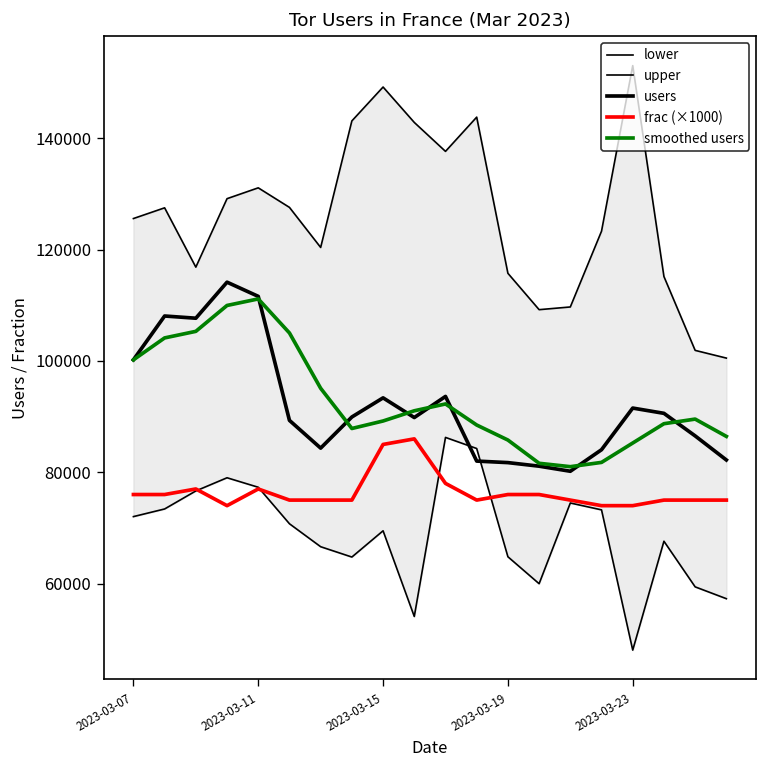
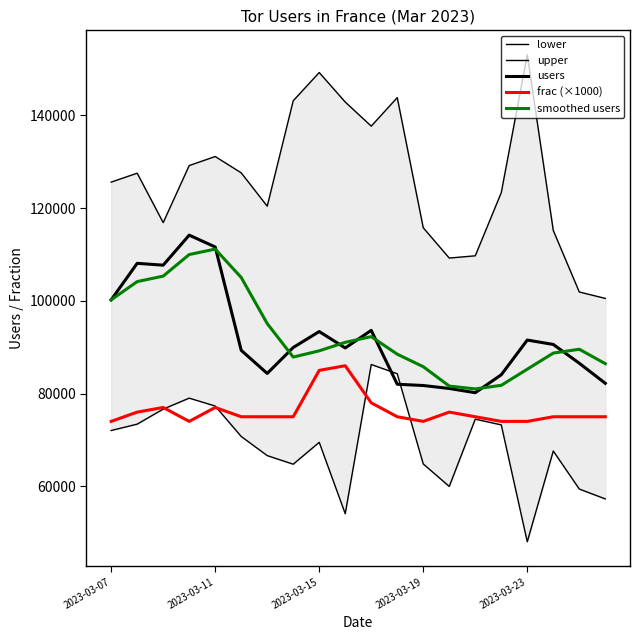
  {
    "frac (×1000)": {
-     "2023-03-07": 76000,
+     "2023-03-07": 74000,
      "2023-03-15": 85000,
-     "2023-03-19": 76000,
+     "2023-03-19": 74000,
      "2023-03-23": 74000
    },
    "smoothed users": {
      "2023-03-15": 89000,
      "2023-03-19": 86000,
      "2023-03-23": 85000
    }
  }
